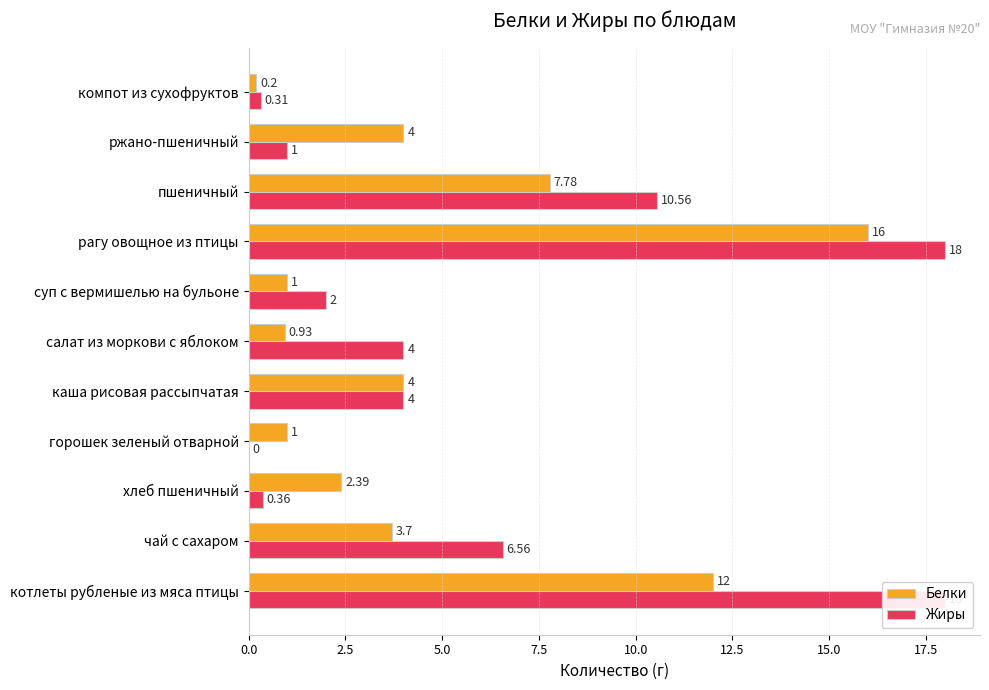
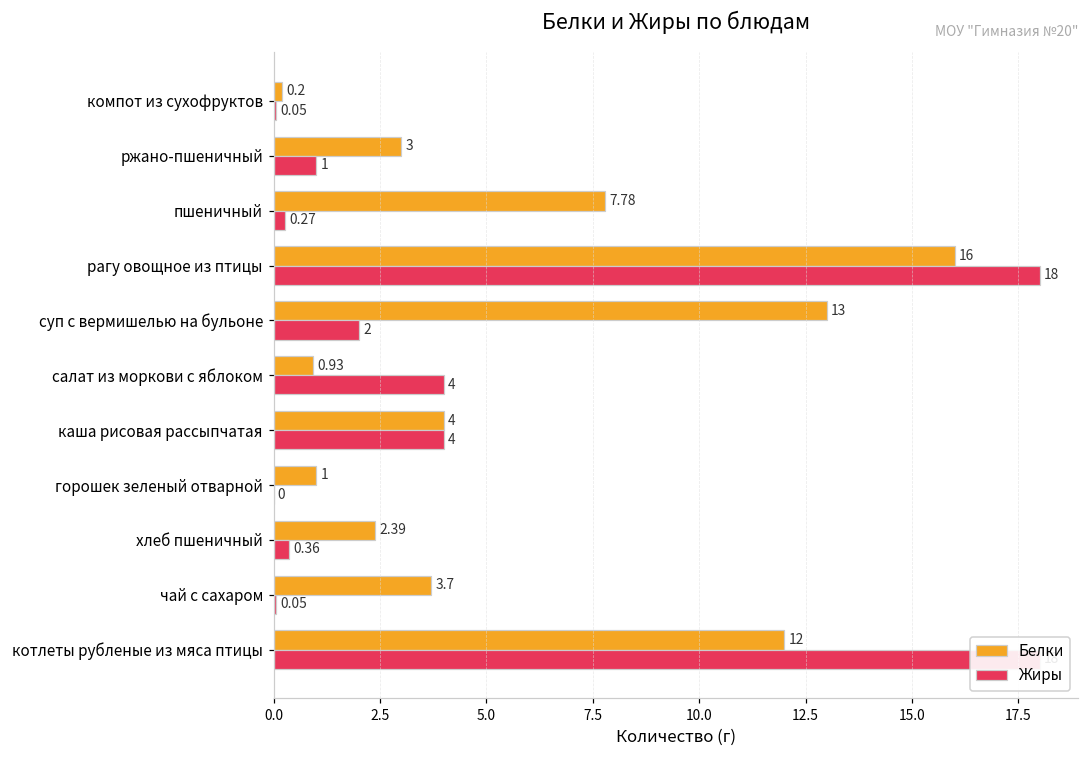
  {
    "Белки": {
      "компот из сухофруктов": 0.2,
-     "ржано-пшеничный": 4,
+     "ржано-пшеничный": 3,
      "пшеничный": 7.78,
      "рагу овощное из птицы": 16,
-     "суп с вермишелью на бульоне": 1,
+     "суп с вермишелью на бульоне": 13,
      "салат из моркови с яблоком": 0.93,
      "каша рисовая рассыпчатая": 4,
      "горошек зеленый отварной": 1,
      "хлеб пшеничный": 2.39,
      "чай с сахаром": 3.7,
      "котлеты рубленые из мяса птицы": 12
    },
    "Жиры": {
-     "компот из сухофруктов": 0.31,
+     "компот из сухофруктов": 0.05,
      "ржано-пшеничный": 1,
-     "пшеничный": 10.56,
+     "пшеничный": 0.27,
      "рагу овощное из птицы": 18,
      "суп с вермишелью на бульоне": 2,
      "салат из моркови с яблоком": 4,
      "каша рисовая рассыпчатая": 4,
      "горошек зеленый отварной": 0,
      "хлеб пшеничный": 0.36,
-     "чай с сахаром": 6.56
+     "чай с сахаром": 0.05
    }
  }
